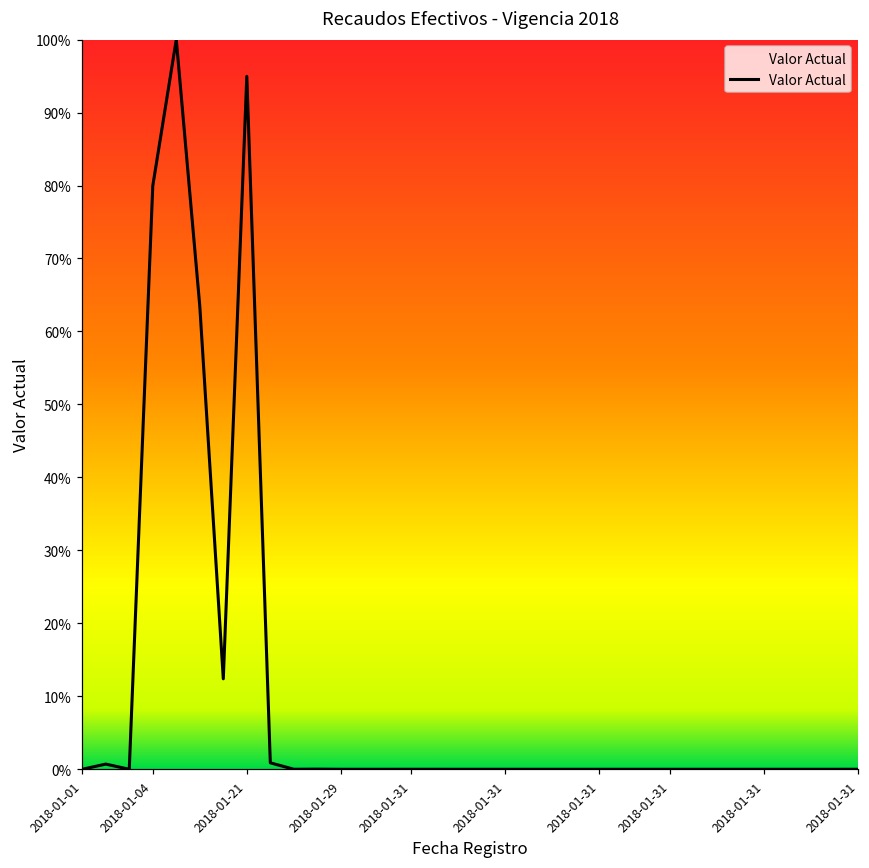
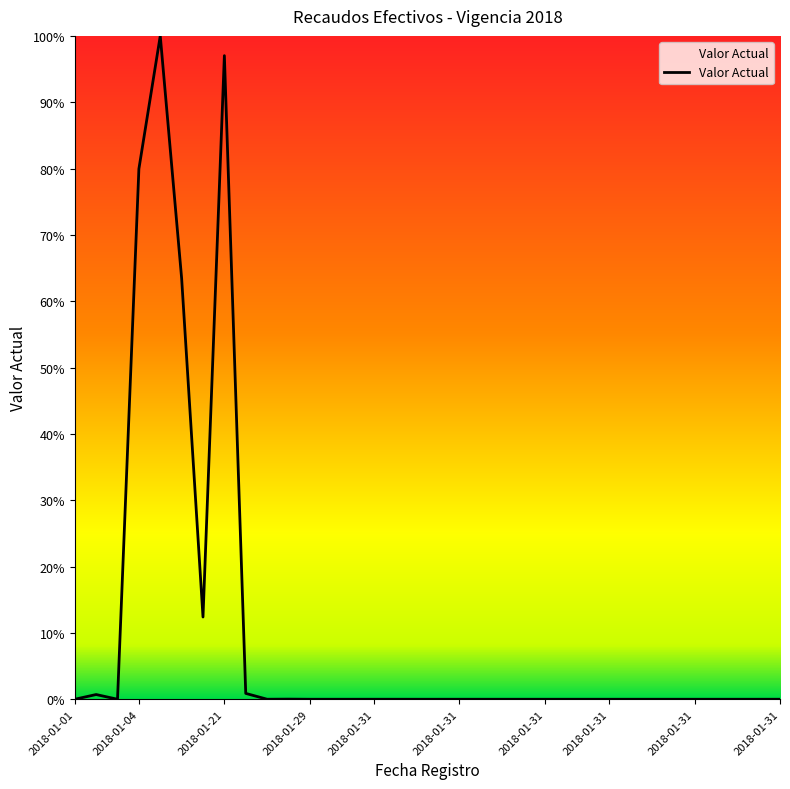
  {
    "2018-01-01": "0%",
    "2018-01-04": "80%",
-   "2018-01-21": "95%",
+   "2018-01-21": "97%",
    "2018-01-29": "0%"
  }
